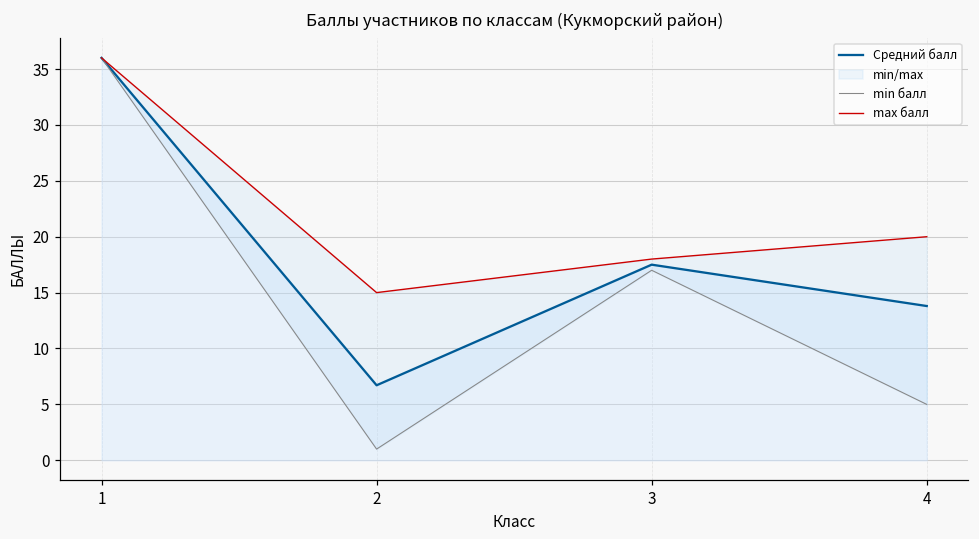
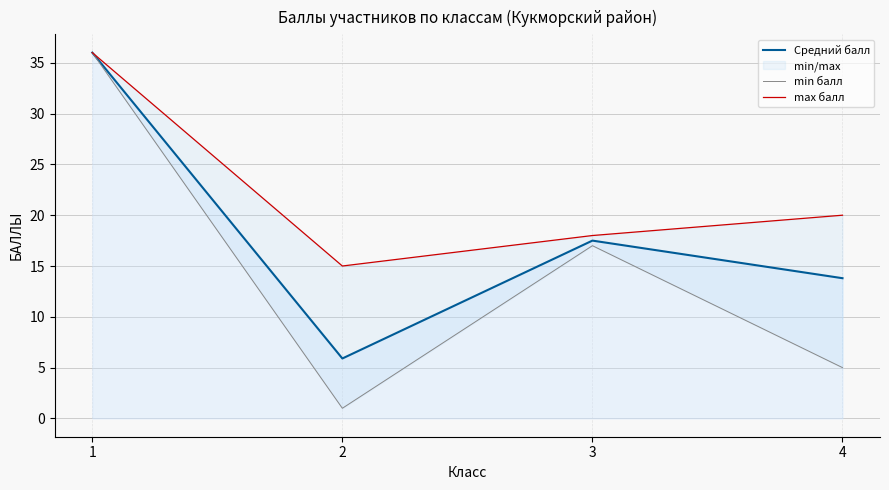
  {
    "Средний балл": {
-     "2": 6.7,
+     "2": 5.9,
      "3": 17.5,
      "4": 13.8
    },
    "min балл": {
      "2": 1.0,
      "3": 17.0,
      "4": 5.0
    },
    "min/max": {
      "2": 15.0,
      "3": 18.0,
      "4": 20.0
    }
  }
